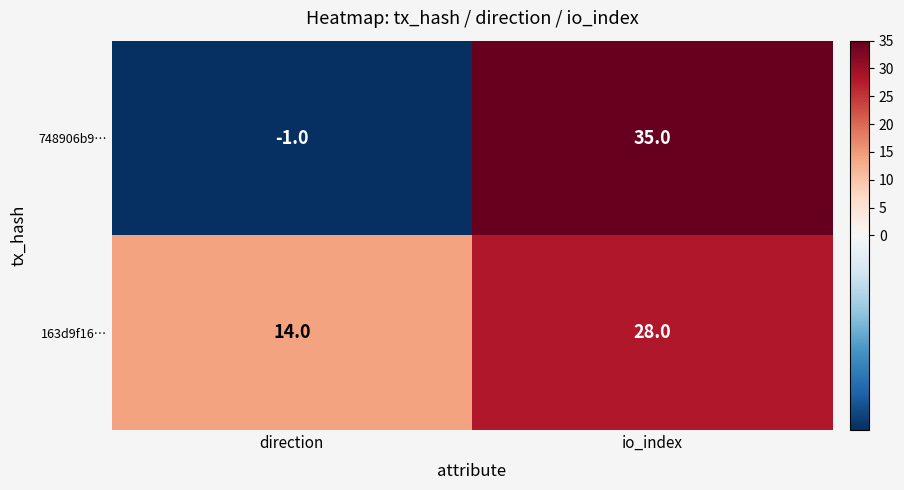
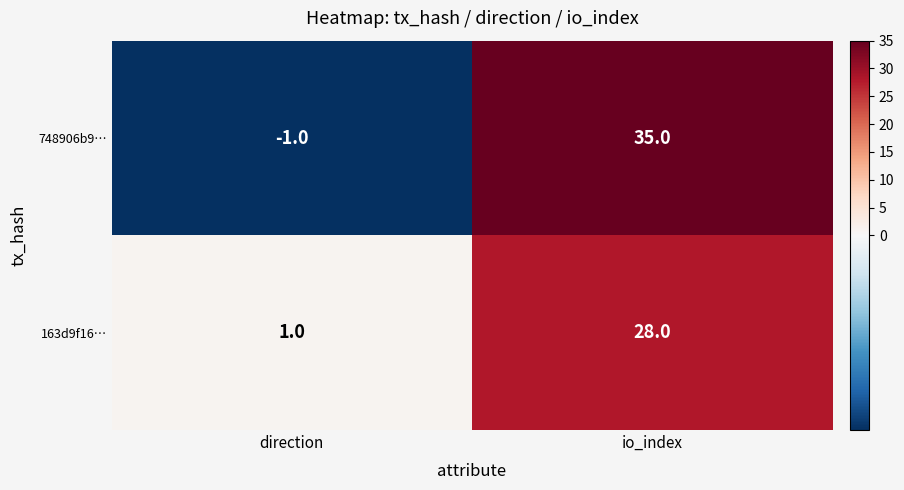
  {
    "748906b9…": {
      "direction": -1.0,
      "io_index": 35.0
    },
    "163d9f16…": {
-     "direction": 14.0,
+     "direction": 1.0,
      "io_index": 28.0
    }
  }
